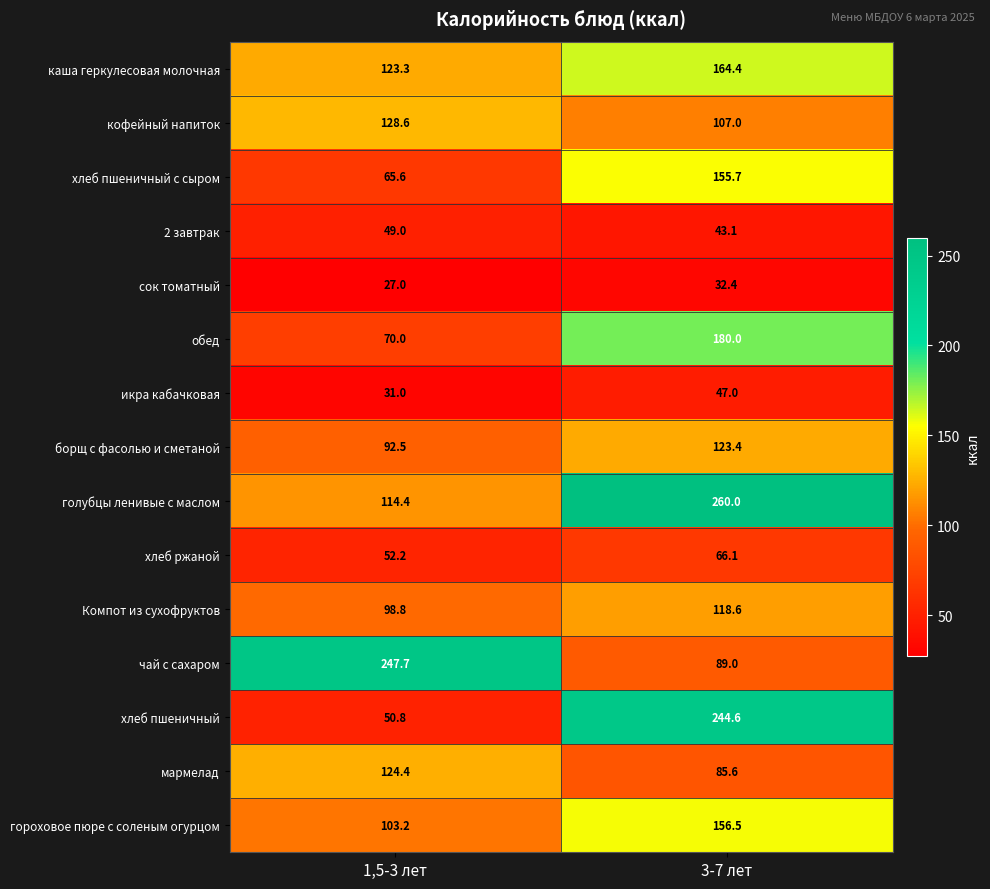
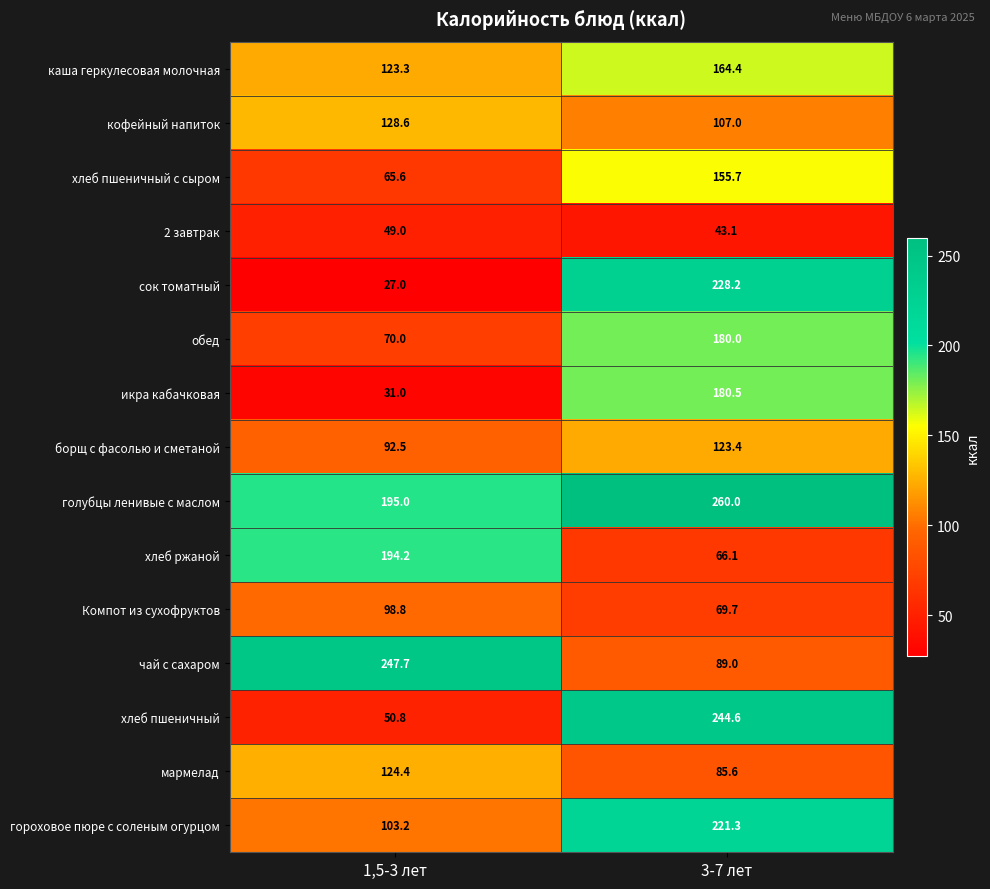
  {
    "каша геркулесовая молочная": {
      "1,5-3 лет": 123.3,
      "3-7 лет": 164.4
    },
    "кофейный напиток": {
      "1,5-3 лет": 128.6,
      "3-7 лет": 107.0
    },
    "хлеб пшеничный с сыром": {
      "1,5-3 лет": 65.6,
      "3-7 лет": 155.7
    },
    "2 завтрак": {
      "1,5-3 лет": 49.0,
      "3-7 лет": 43.1
    },
    "сок томатный": {
      "1,5-3 лет": 27.0,
-     "3-7 лет": 32.4
+     "3-7 лет": 228.2
    },
    "обед": {
      "1,5-3 лет": 70.0,
      "3-7 лет": 180.0
    },
    "икра кабачковая": {
      "1,5-3 лет": 31.0,
-     "3-7 лет": 47.0
+     "3-7 лет": 180.5
    },
    "борщ с фасолью и сметаной": {
      "1,5-3 лет": 92.5,
      "3-7 лет": 123.4
    },
    "голубцы ленивые с маслом": {
-     "1,5-3 лет": 114.4,
+     "1,5-3 лет": 195.0,
      "3-7 лет": 260.0
    },
    "хлеб ржаной": {
-     "1,5-3 лет": 52.2,
+     "1,5-3 лет": 194.2,
      "3-7 лет": 66.1
    },
    "Компот из сухофруктов": {
      "1,5-3 лет": 98.8,
-     "3-7 лет": 118.6
+     "3-7 лет": 69.7
    },
    "чай с сахаром": {
      "1,5-3 лет": 247.7,
      "3-7 лет": 89.0
    },
    "хлеб пшеничный": {
      "1,5-3 лет": 50.8,
      "3-7 лет": 244.6
    },
    "мармелад": {
      "1,5-3 лет": 124.4,
      "3-7 лет": 85.6
    },
    "гороховое пюре с соленым огурцом": {
      "1,5-3 лет": 103.2,
-     "3-7 лет": 156.5
+     "3-7 лет": 221.3
    }
  }
